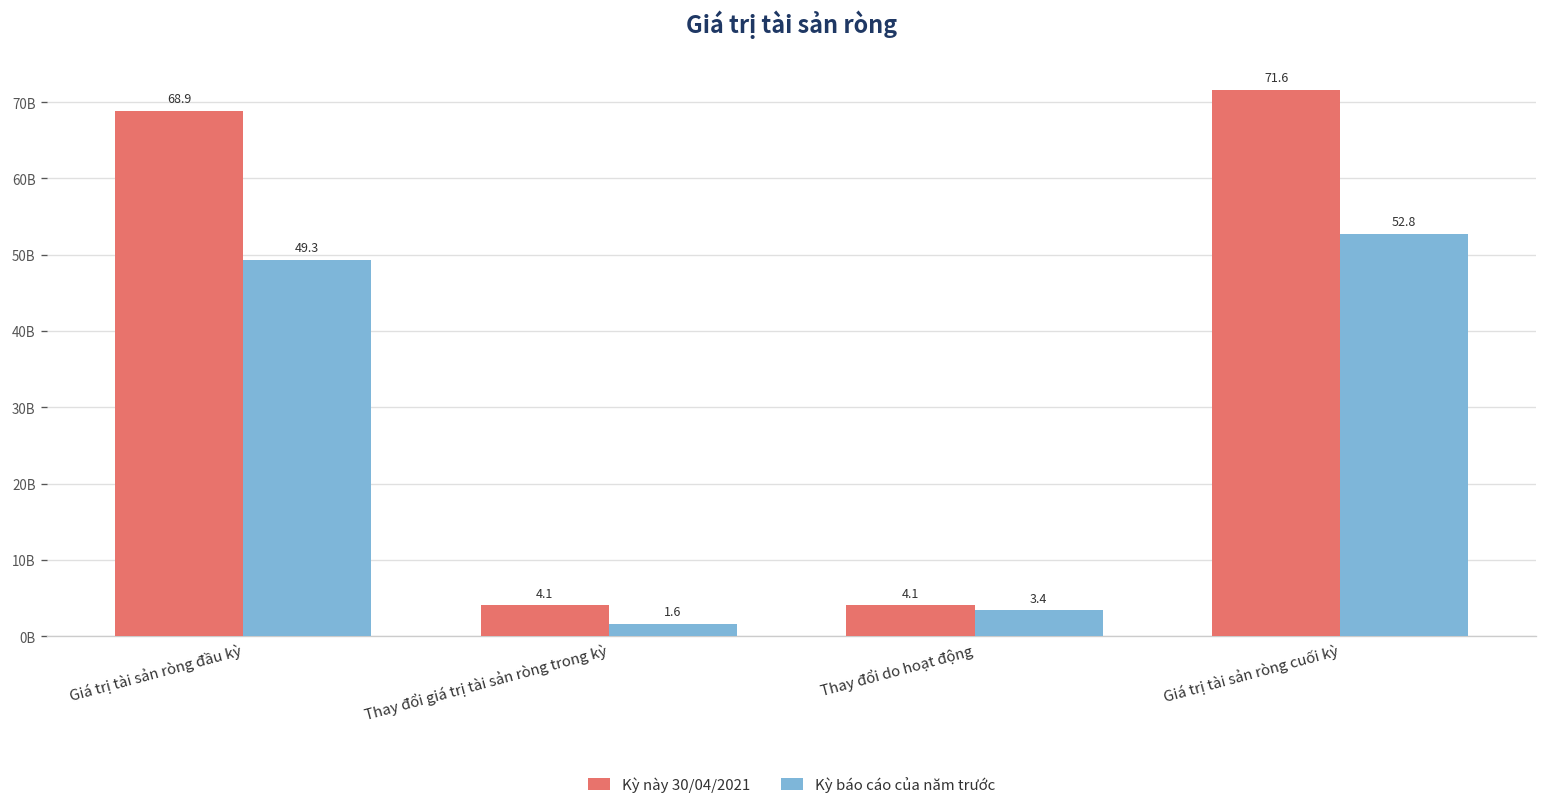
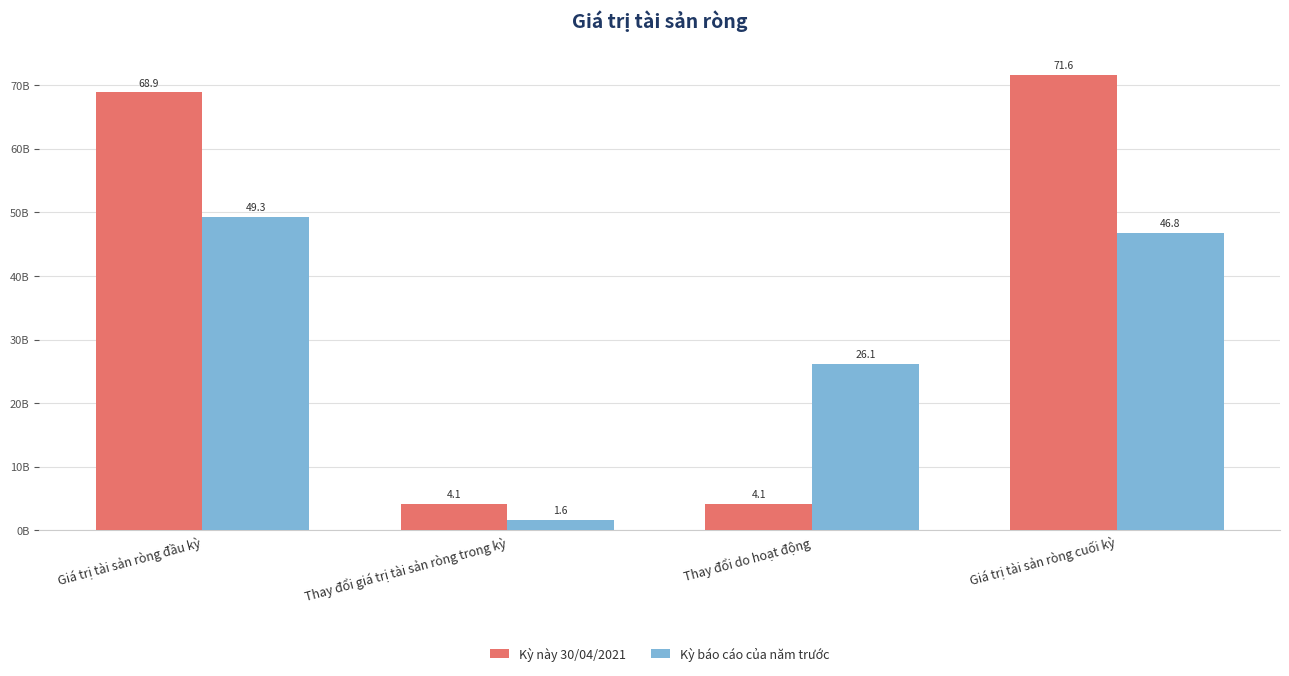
  {
    "Kỳ báo cáo của năm trước": {
-     "Thay đổi do hoạt động": 3.4,
-     "Giá trị tài sản ròng cuối kỳ": 52.8
+     "Thay đổi do hoạt động": 26.1,
+     "Giá trị tài sản ròng cuối kỳ": 46.8
    }
  }
